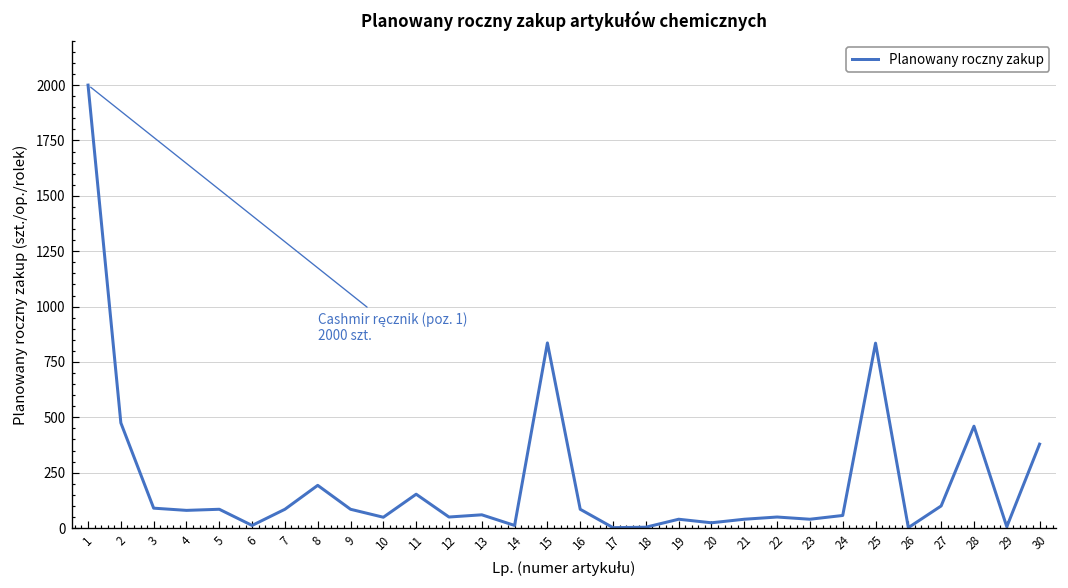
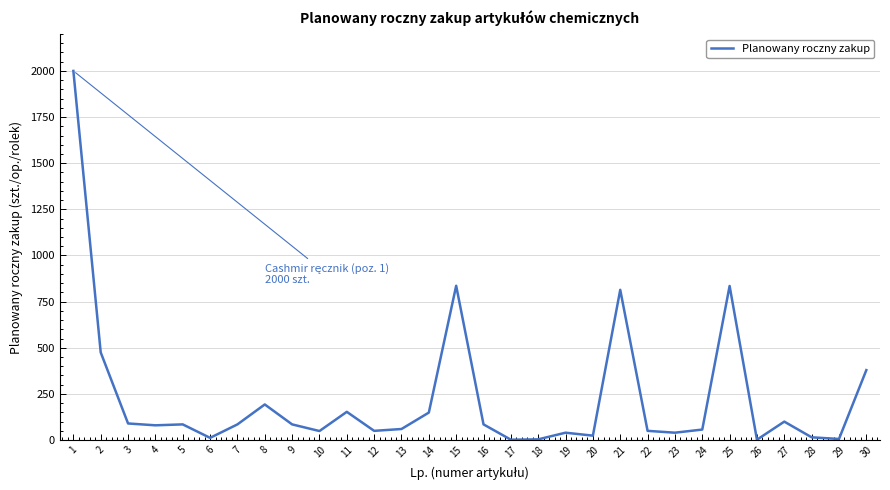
  {
    "2": 480,
    "3": 90,
    "4": 80,
    "5": 90,
    "6": 10,
    "7": 90,
    "8": 190,
    "9": 90,
    "10": 50,
    "11": 150,
    "12": 50,
    "13": 60,
-   "14": 10,
+   "14": 150,
    "15": 840,
    "16": 90,
    "17": 0,
    "18": 0,
    "19": 40,
    "20": 20,
-   "21": 40,
+   "21": 810,
    "22": 50,
    "23": 40,
    "24": 60,
    "25": 840,
    "26": 0,
    "27": 100,
-   "28": 460,
+   "28": 20,
    "29": 10,
    "30": 380
  }
